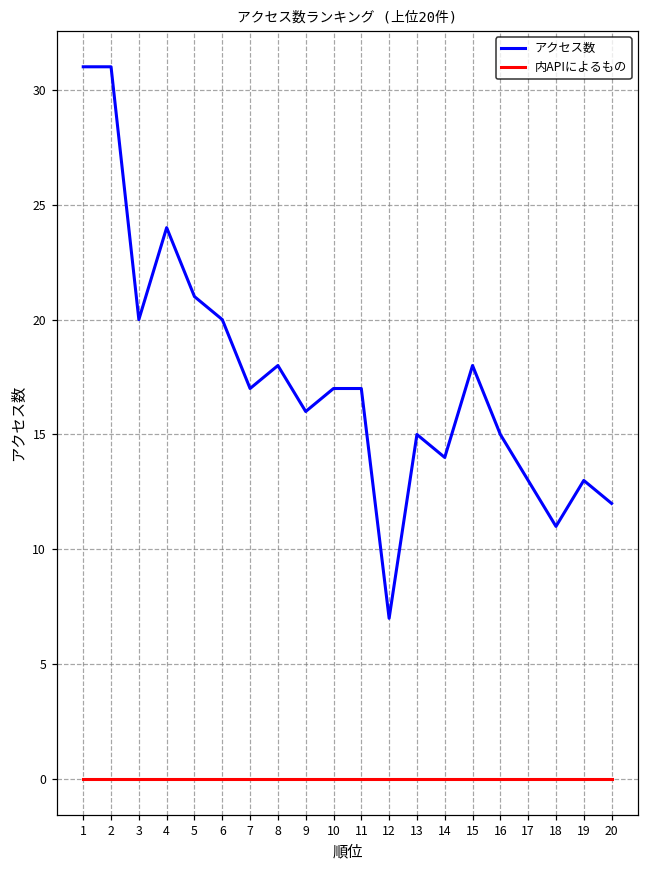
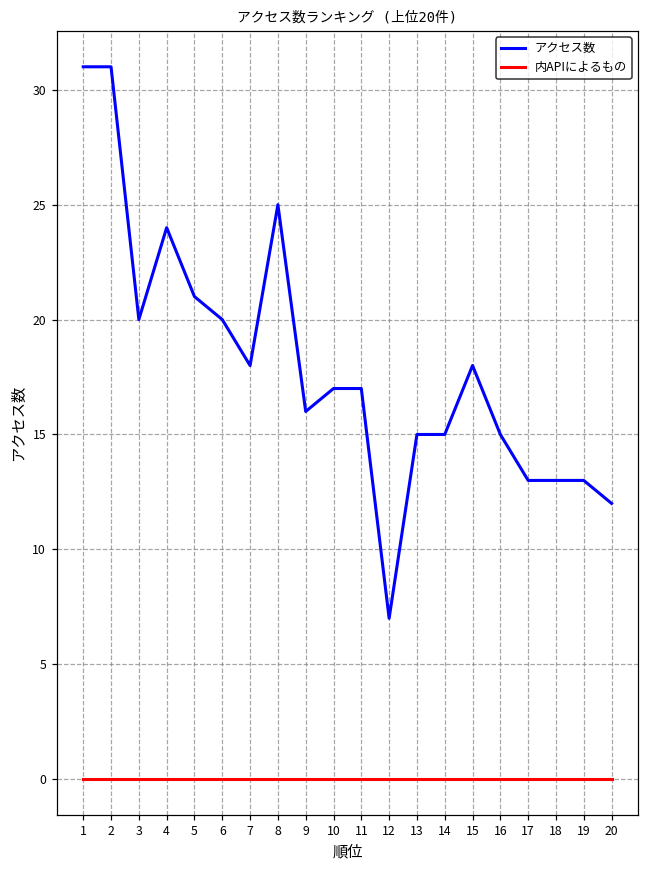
  {
    "アクセス数": {
      "1": 31,
      "2": 31,
      "3": 20,
      "4": 24,
      "5": 21,
      "6": 20,
-     "7": 17,
-     "8": 18,
+     "7": 18,
+     "8": 25,
      "9": 16,
      "10": 17,
      "11": 17,
      "12": 7,
      "13": 15,
-     "14": 14,
+     "14": 15,
      "15": 18,
      "16": 15,
      "17": 13,
-     "18": 11,
+     "18": 13,
      "19": 13,
      "20": 12
    },
    "内APIによるもの": {
      "1": 0,
      "2": 0,
      "3": 0,
      "4": 0,
      "5": 0,
      "6": 0,
      "7": 0,
      "8": 0,
      "9": 0,
      "10": 0,
      "11": 0,
      "12": 0,
      "13": 0,
      "14": 0,
      "15": 0,
      "16": 0,
      "17": 0,
      "18": 0,
      "19": 0,
      "20": 0
    }
  }
